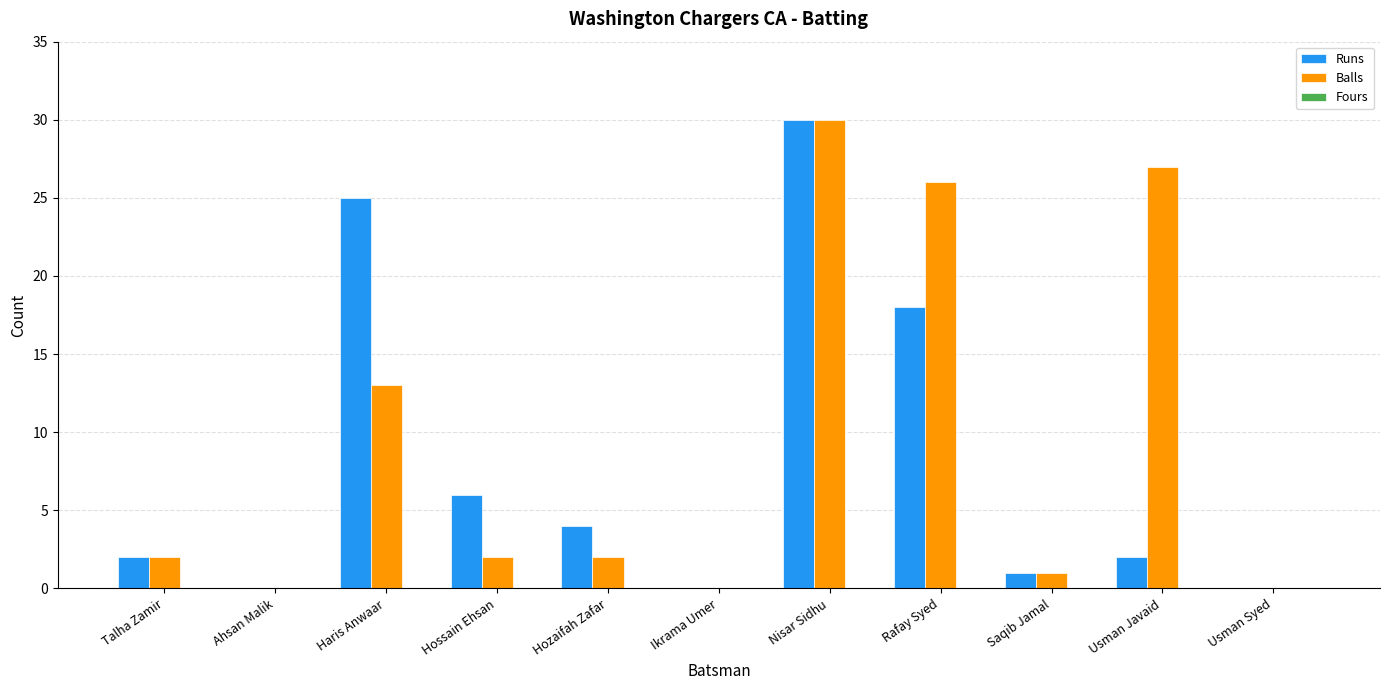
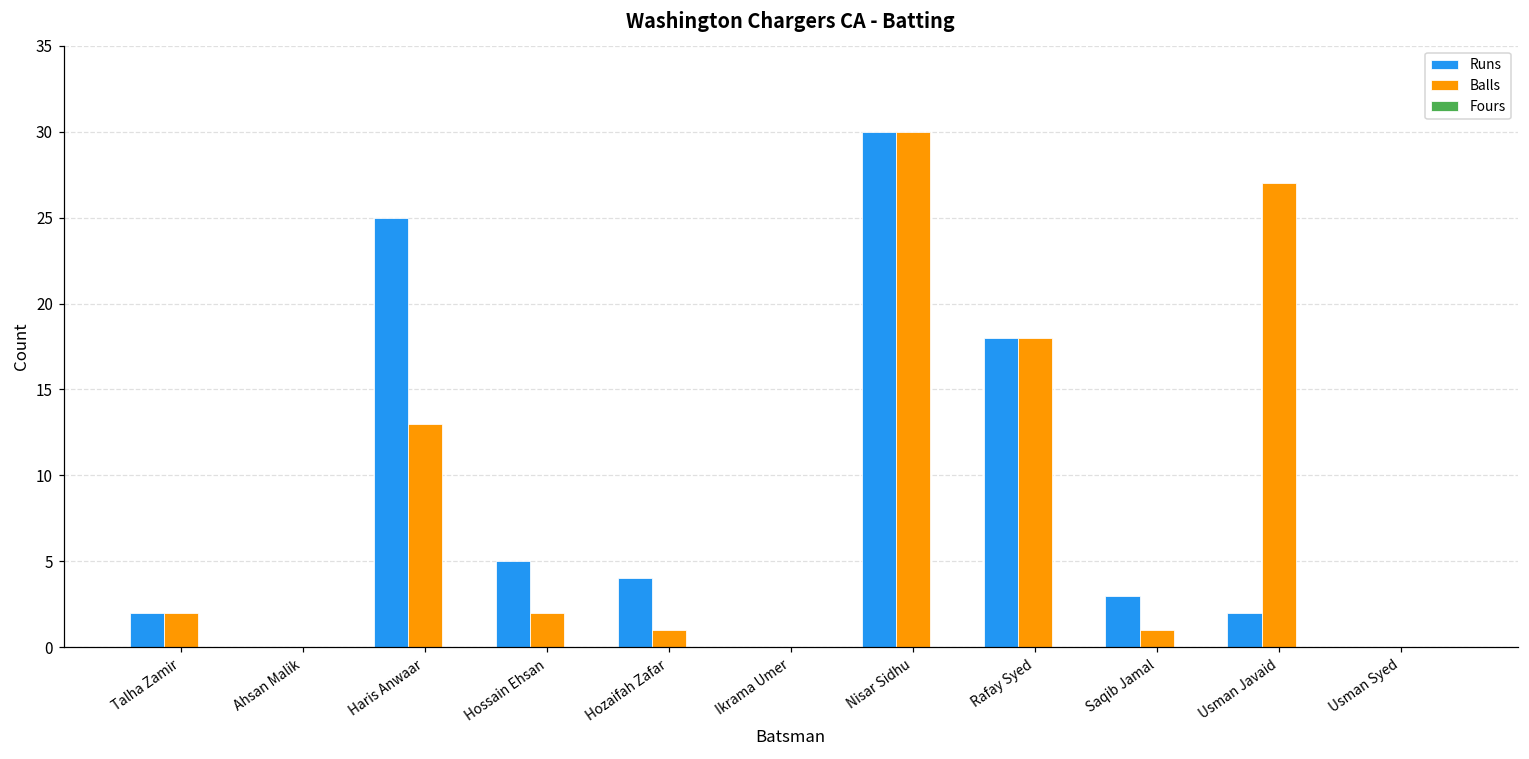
  {
    "Runs": {
      "Talha Zamir": 2,
      "Ahsan Malik": 0,
      "Haris Anwaar": 25,
-     "Hossain Ehsan": 6,
+     "Hossain Ehsan": 5,
      "Hozaifah Zafar": 4,
      "Ikrama Umer": 0,
      "Nisar Sidhu": 30,
      "Rafay Syed": 18,
-     "Saqib Jamal": 1,
+     "Saqib Jamal": 3,
      "Usman Javaid": 2,
      "Usman Syed": 0
    },
    "Balls": {
      "Talha Zamir": 2,
      "Ahsan Malik": 0,
      "Haris Anwaar": 13,
      "Hossain Ehsan": 2,
-     "Hozaifah Zafar": 2,
+     "Hozaifah Zafar": 1,
      "Ikrama Umer": 0,
      "Nisar Sidhu": 30,
-     "Rafay Syed": 26,
+     "Rafay Syed": 18,
      "Saqib Jamal": 1,
      "Usman Javaid": 27,
      "Usman Syed": 0
    },
    "Fours": {
      "Talha Zamir": 0,
      "Ahsan Malik": 0,
      "Haris Anwaar": 0,
      "Hossain Ehsan": 0,
      "Hozaifah Zafar": 0,
      "Ikrama Umer": 0,
      "Nisar Sidhu": 0,
      "Rafay Syed": 0,
      "Saqib Jamal": 0,
      "Usman Javaid": 0,
      "Usman Syed": 0
    }
  }
